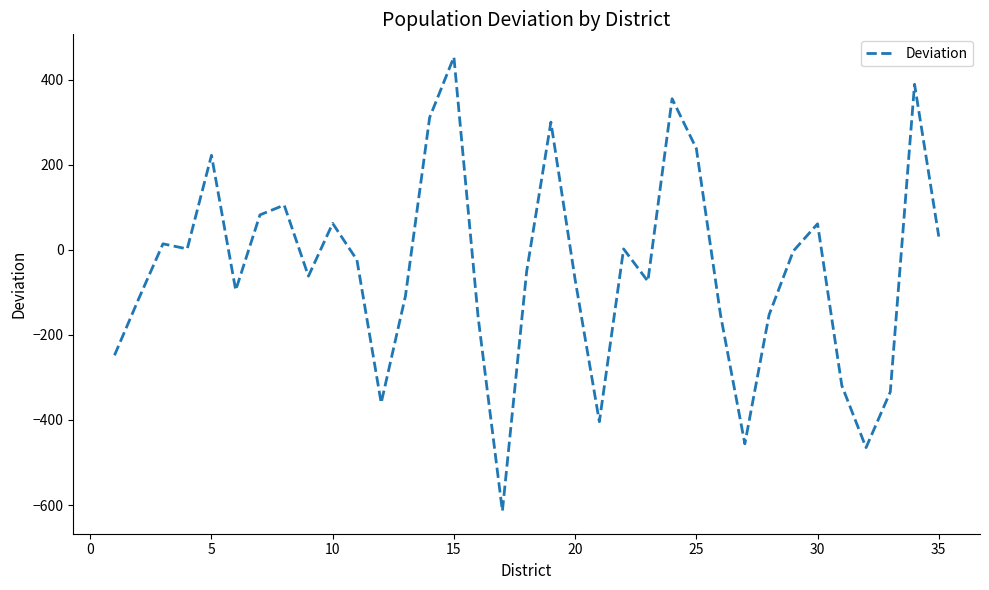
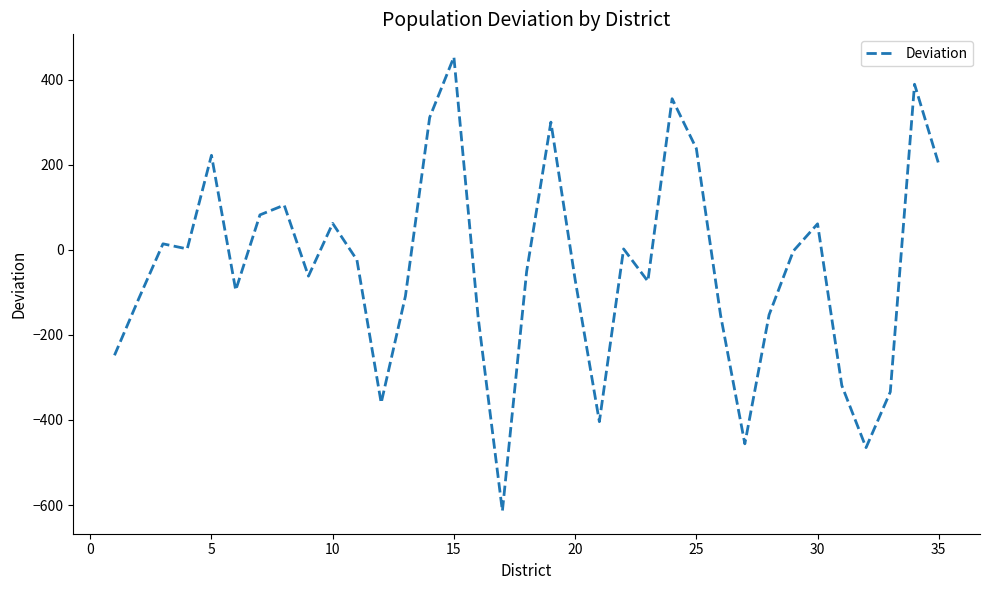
  {
    "5": 220,
    "10": 60,
    "15": 450,
    "20": -70,
    "25": 240,
    "30": 60,
-   "35": 30
+   "35": 200
  }
